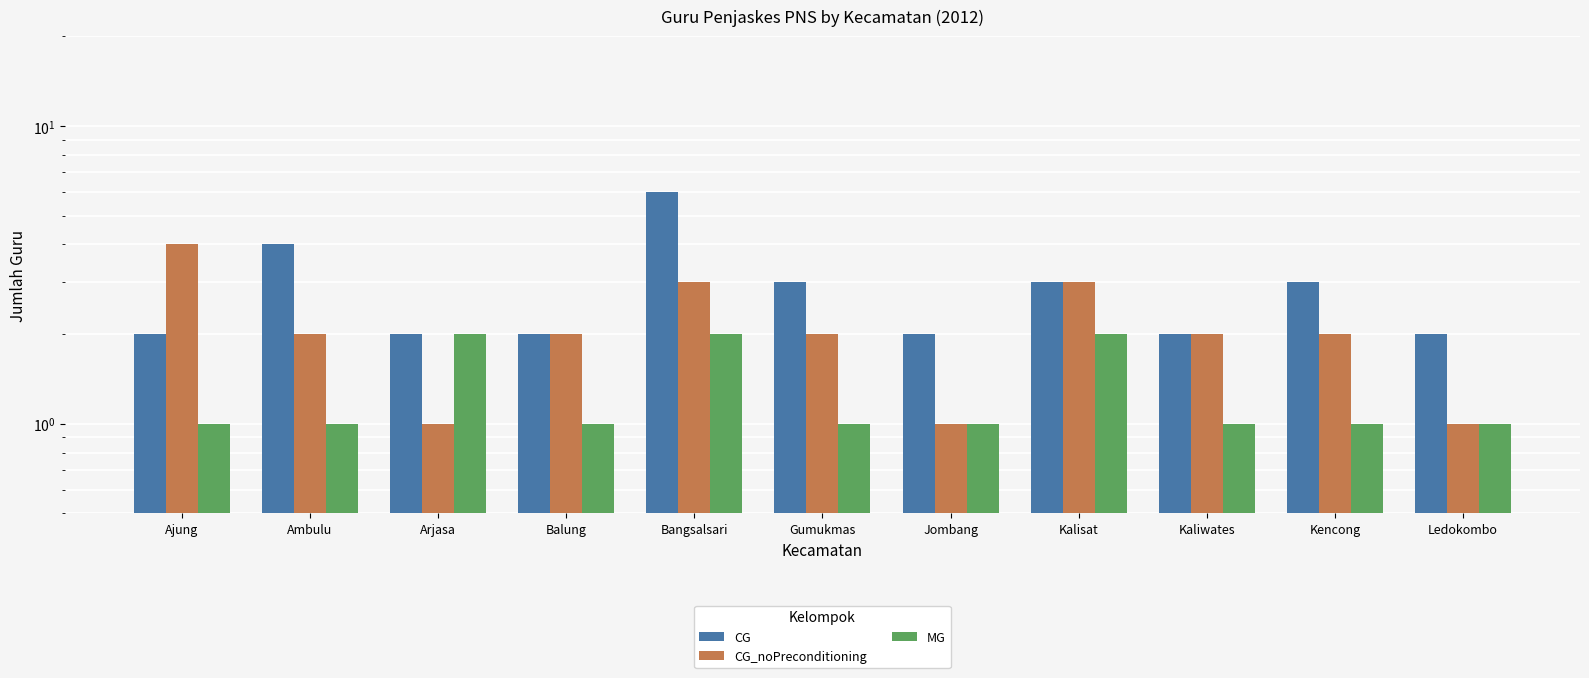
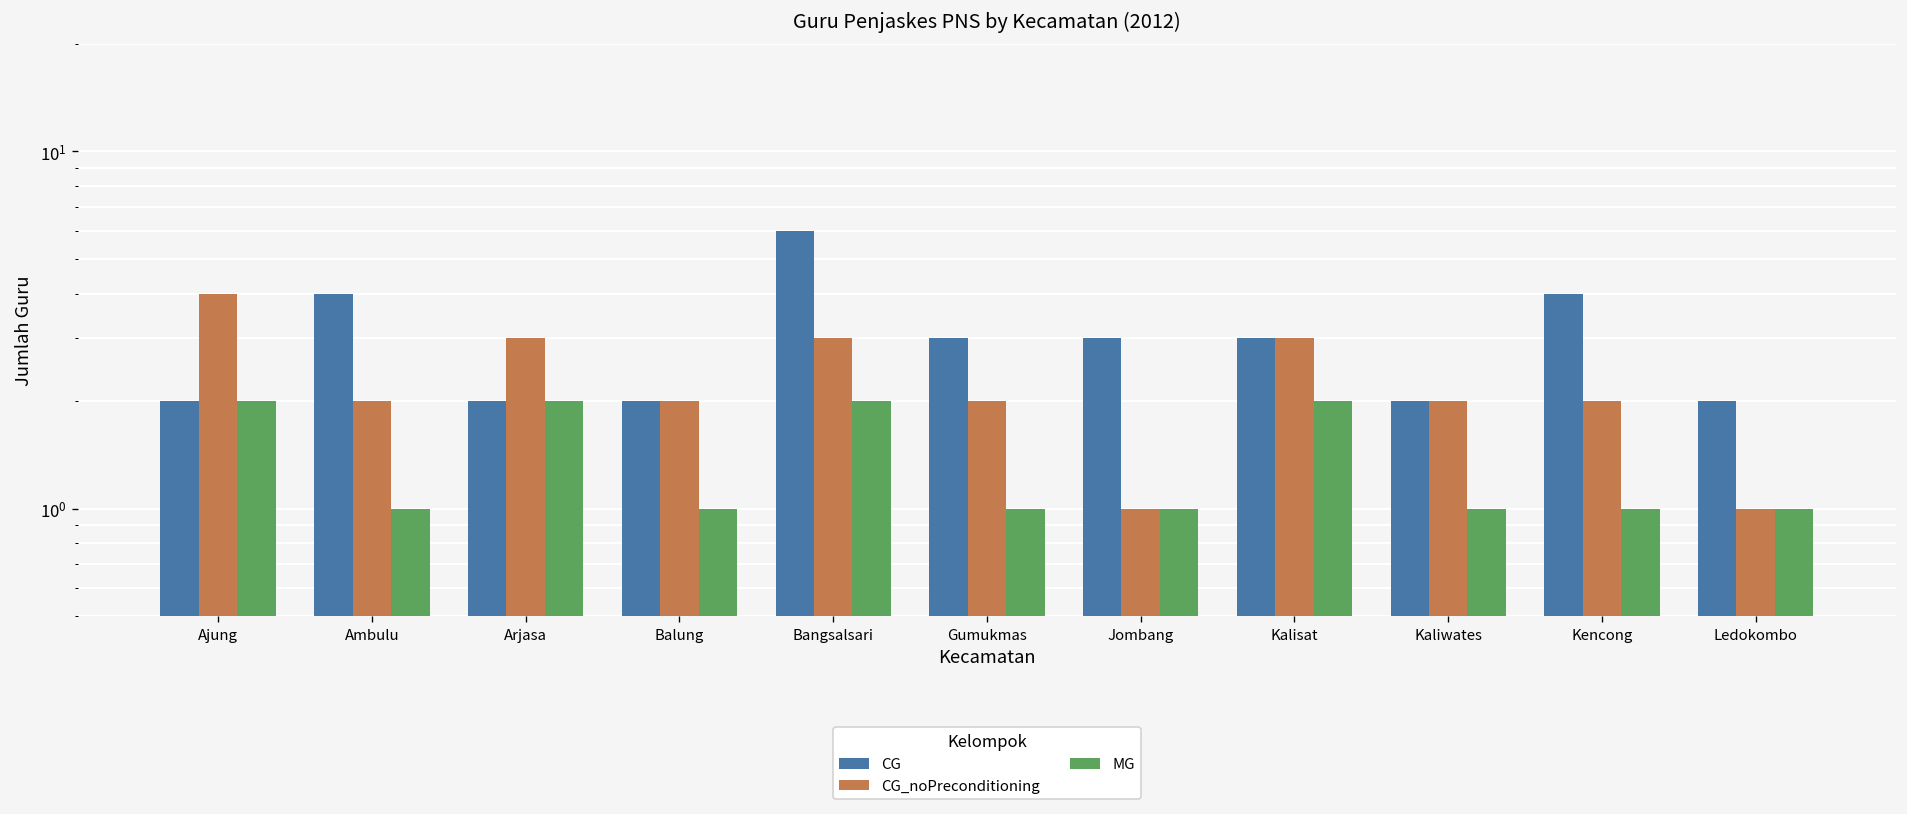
  {
    "CG": {
      "Ajung": 2,
      "Ambulu": 4,
      "Arjasa": 2,
      "Balung": 2,
      "Bangsalsari": 6,
      "Gumukmas": 3,
-     "Jombang": 2,
+     "Jombang": 3,
      "Kalisat": 3,
      "Kaliwates": 2,
-     "Kencong": 3,
+     "Kencong": 4,
      "Ledokombo": 2
    },
    "CG_noPreconditioning": {
      "Ajung": 4,
      "Ambulu": 2,
-     "Arjasa": 1,
+     "Arjasa": 3,
      "Balung": 2,
      "Bangsalsari": 3,
      "Gumukmas": 2,
      "Jombang": 1,
      "Kalisat": 3,
      "Kaliwates": 2,
      "Kencong": 2,
      "Ledokombo": 1
    },
    "MG": {
-     "Ajung": 1,
+     "Ajung": 2,
      "Ambulu": 1,
      "Arjasa": 2,
      "Balung": 1,
      "Bangsalsari": 2,
      "Gumukmas": 1,
      "Jombang": 1,
      "Kalisat": 2,
      "Kaliwates": 1,
      "Kencong": 1,
      "Ledokombo": 1
    }
  }
